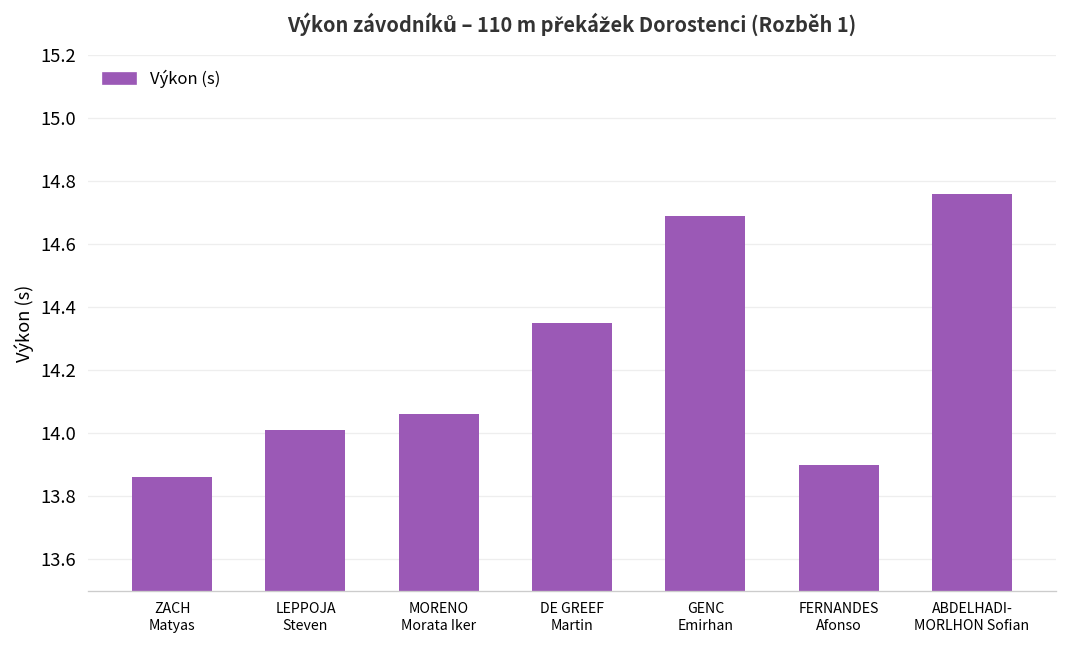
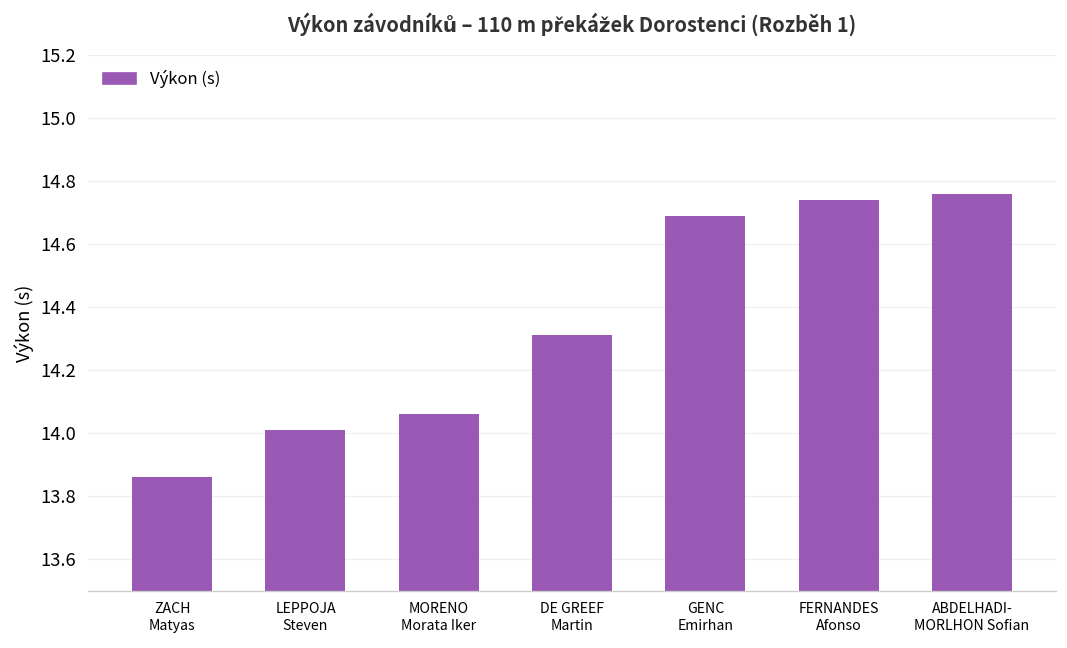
  {
    "ZACH Matyas": 13.86,
    "LEPPOJA Steven": 14.01,
    "MORENO Morata Iker": 14.06,
-   "DE GREEF Martin": 14.35,
+   "DE GREEF Martin": 14.31,
    "GENC Emirhan": 14.69,
-   "FERNANDES Afonso": 13.90,
+   "FERNANDES Afonso": 14.74,
    "ABDELHADI- MORLHON Sofian": 14.76
  }
